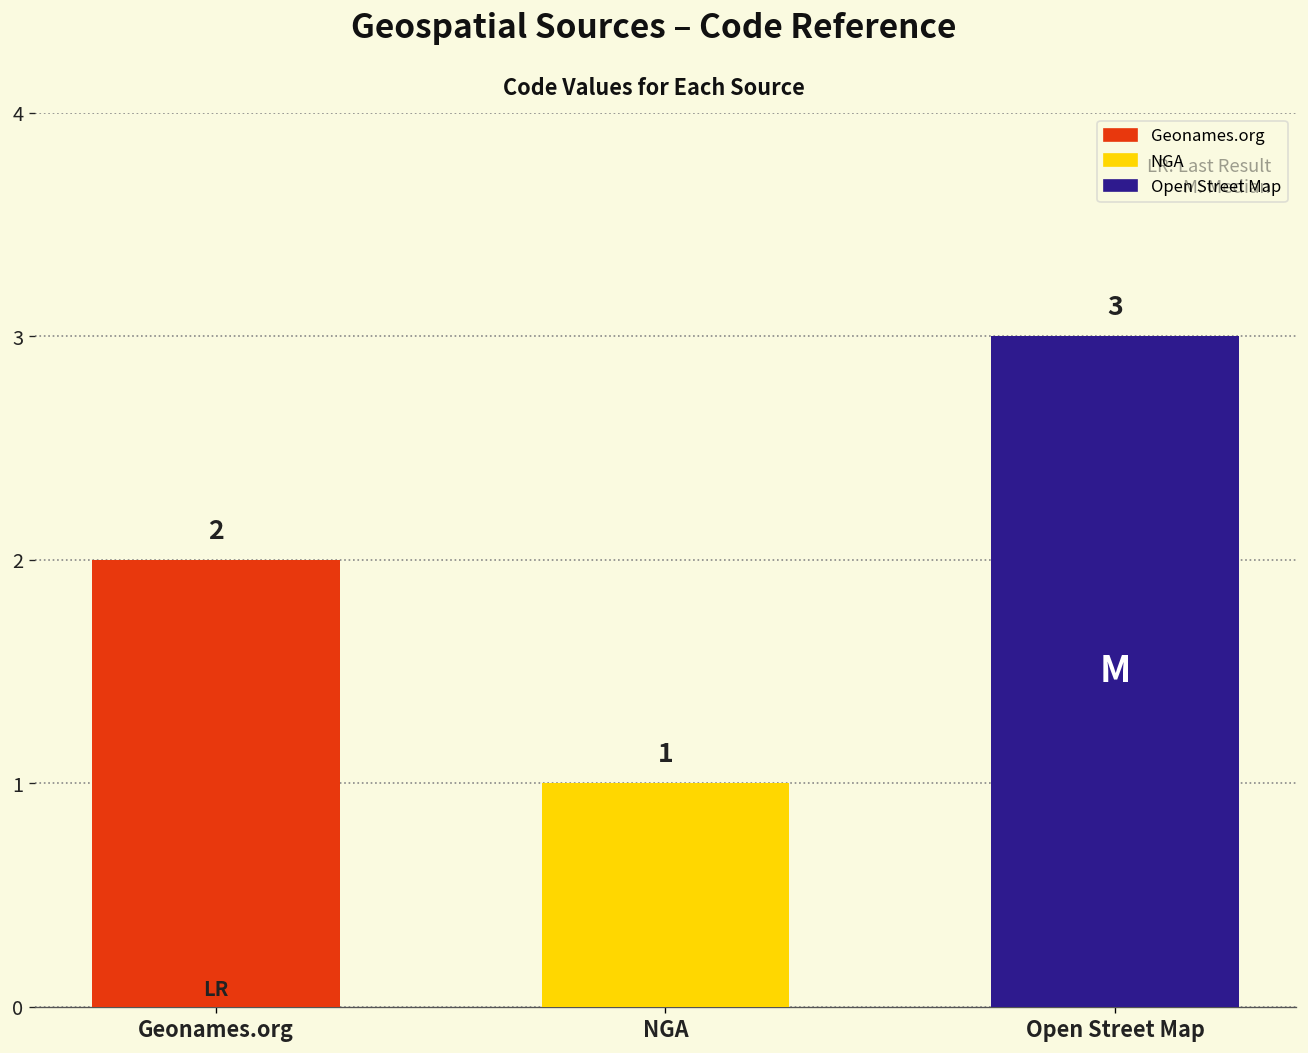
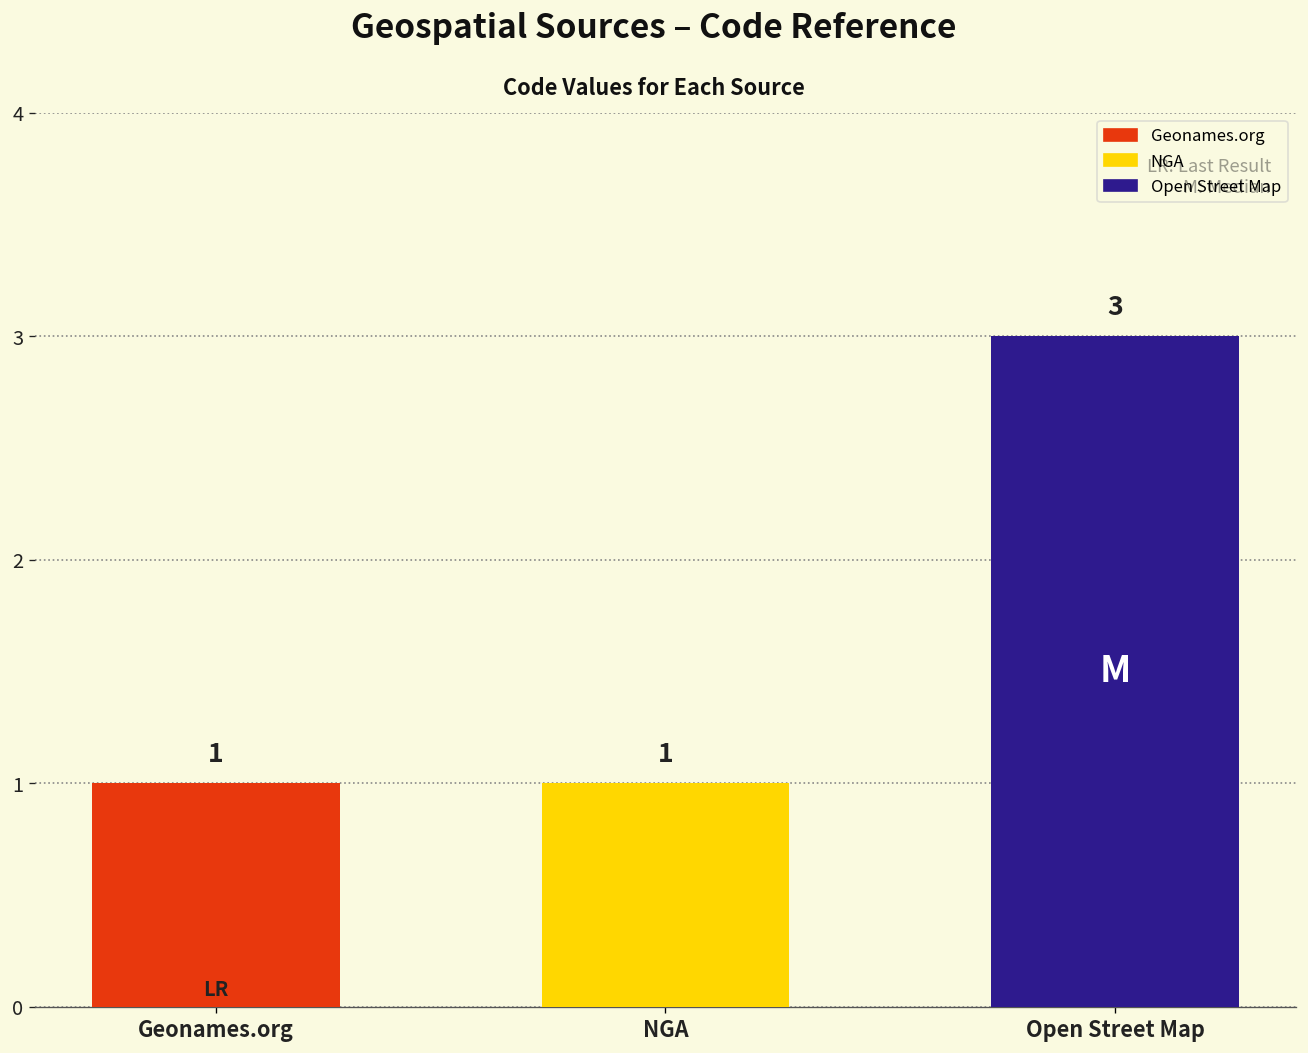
  {
-   "Geonames.org": 2,
+   "Geonames.org": 1,
    "NGA": 1,
    "Open Street Map": 3
  }
